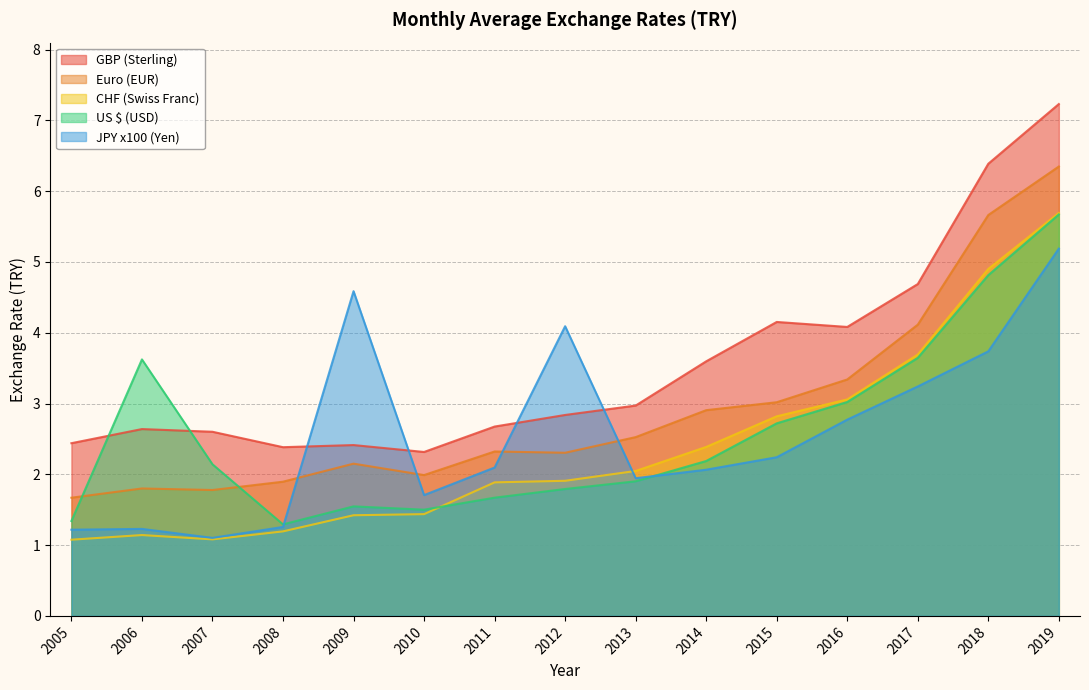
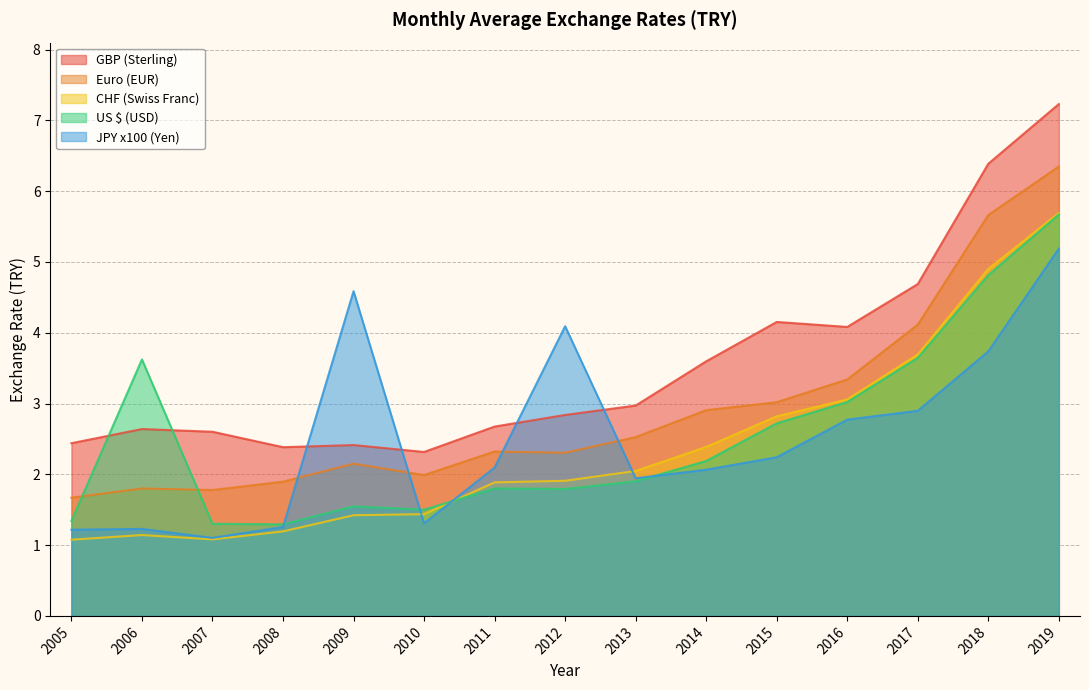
  {
    "US $ (USD)": {
      "2005": 1.3,
      "2006": 3.6,
-     "2007": 2.1,
+     "2007": 1.3,
      "2008": 1.3,
      "2009": 1.5,
      "2010": 1.5,
-     "2011": 1.7,
+     "2011": 1.8,
      "2012": 1.8,
      "2013": 1.9,
      "2014": 2.2,
      "2015": 2.7,
      "2016": 3.0,
      "2017": 3.6,
      "2018": 4.8
    },
    "JPY x100 (Yen)": {
      "2005": 1.2,
      "2006": 1.2,
      "2008": 1.3,
      "2009": 4.6,
-     "2010": 1.7,
+     "2010": 1.3,
      "2011": 2.1,
      "2012": 4.1,
      "2013": 1.9,
      "2014": 2.1,
      "2015": 2.2,
      "2016": 2.8,
-     "2017": 3.2,
+     "2017": 2.9,
      "2018": 3.7,
      "2019": 5.2
    }
  }
